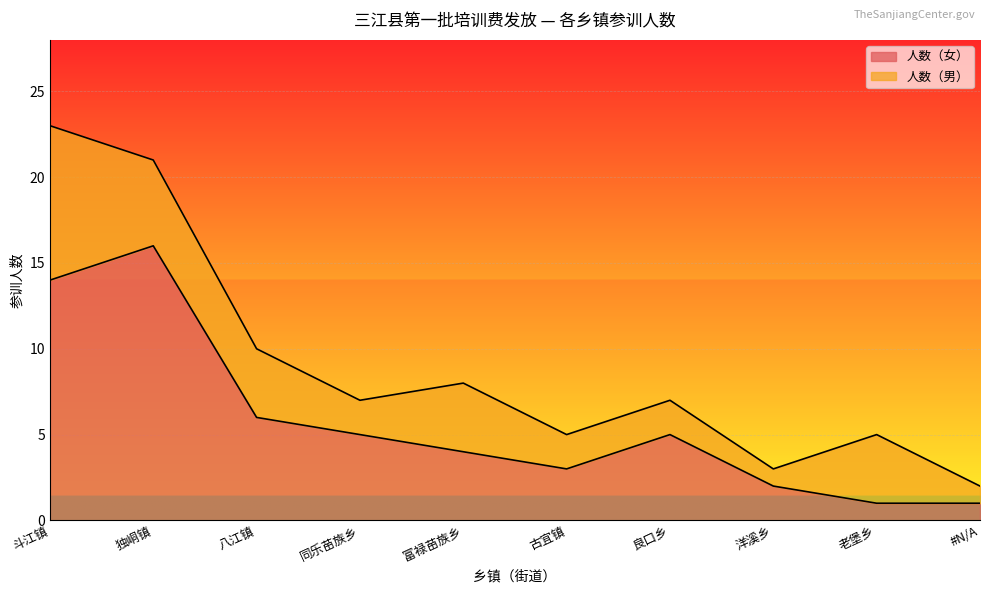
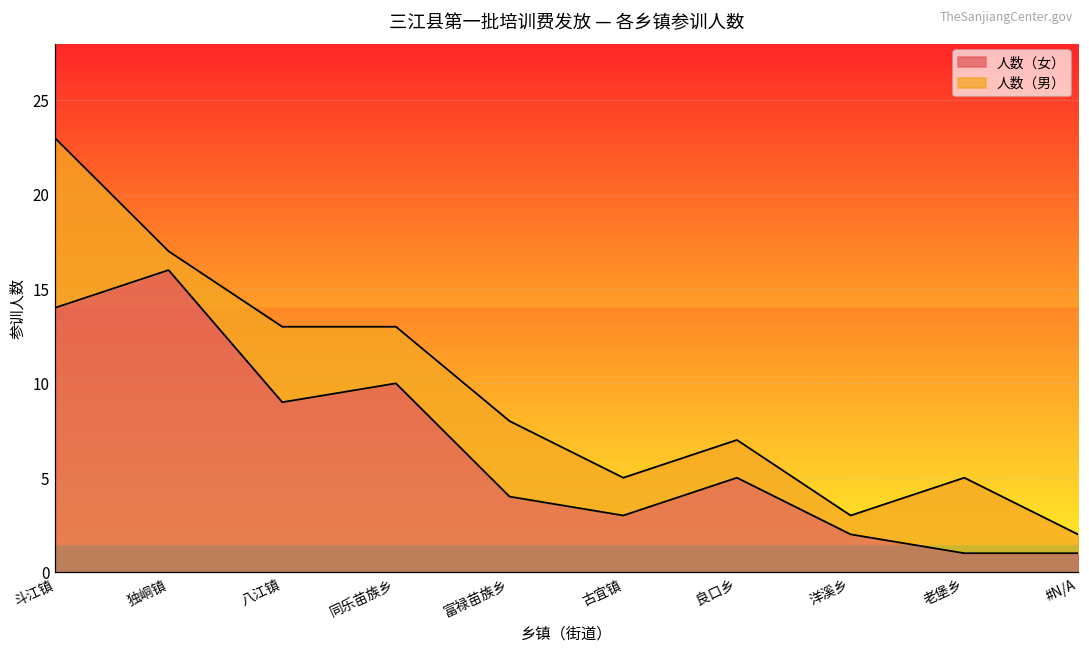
  {
    "人数（女）": {
      "斗江镇": 14,
      "独峒镇": 16,
-     "八江镇": 6,
-     "同乐苗族乡": 5,
+     "八江镇": 9,
+     "同乐苗族乡": 10,
      "富禄苗族乡": 4,
      "古宜镇": 3,
      "良口乡": 5,
      "洋溪乡": 2,
      "老堡乡": 1,
      "#N/A": 1
    },
    "人数（男）": {
      "斗江镇": 9,
-     "独峒镇": 5,
+     "独峒镇": 1,
      "八江镇": 4,
-     "同乐苗族乡": 2,
+     "同乐苗族乡": 3,
      "富禄苗族乡": 4,
      "古宜镇": 2,
      "良口乡": 2,
      "洋溪乡": 1,
      "老堡乡": 4,
      "#N/A": 1
    }
  }
